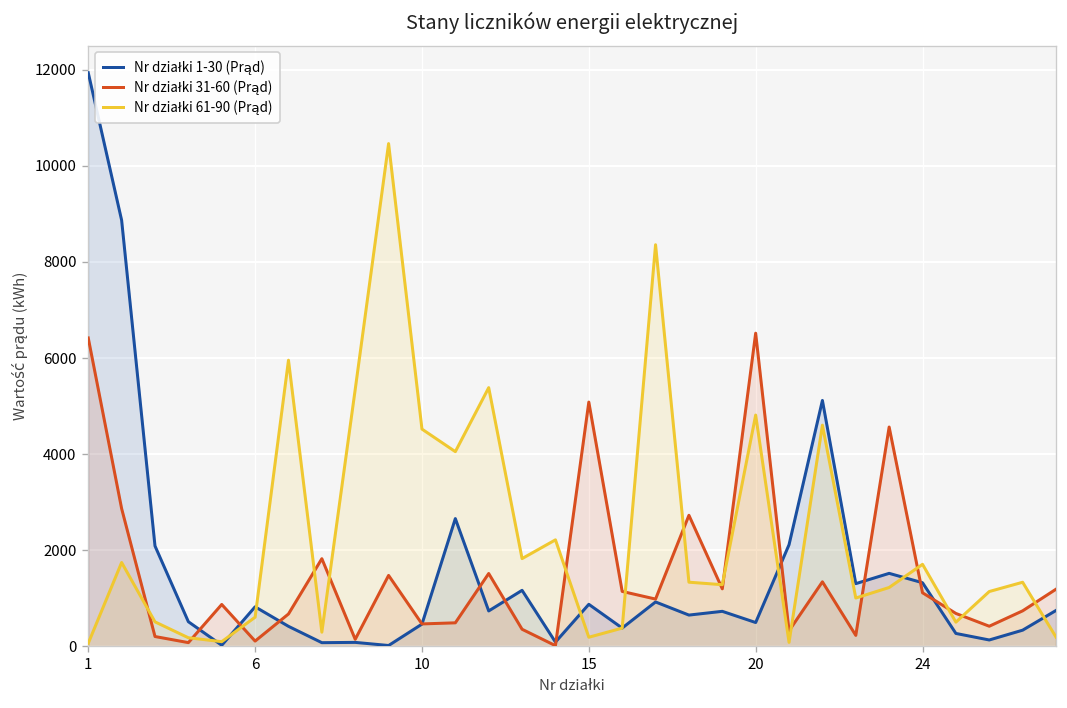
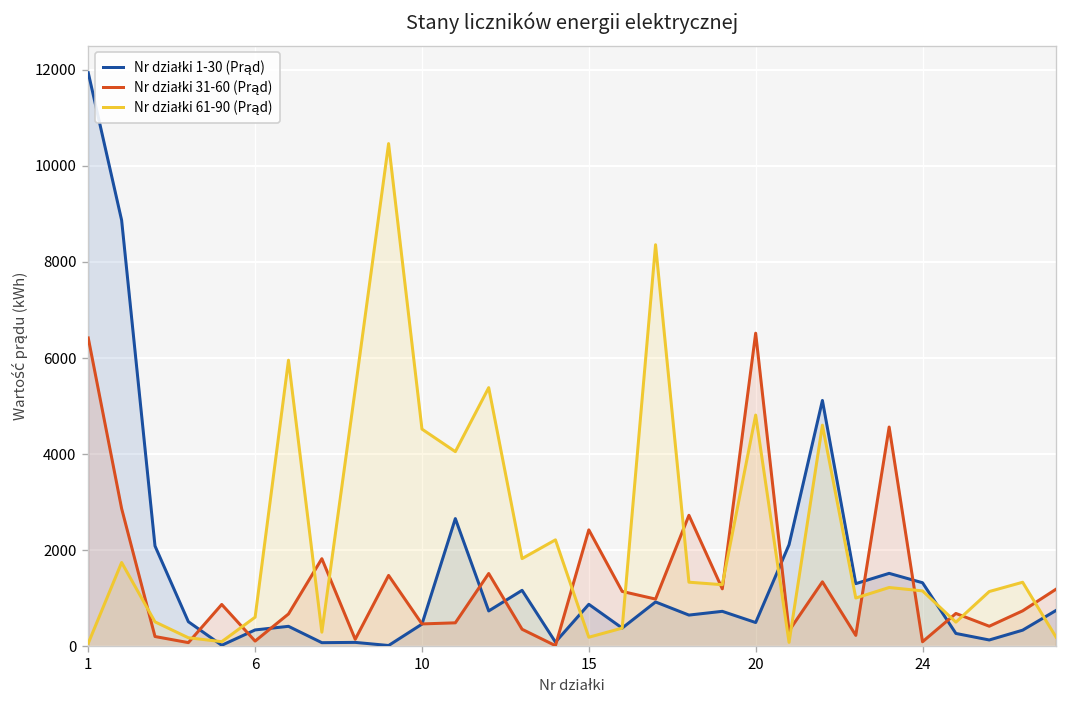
  {
    "Nr działki 1-30 (Prąd)": {
      "1": 11900,
-     "6": 800,
+     "6": 300,
      "15": 900,
      "20": 500,
      "24": 1300
    },
    "Nr działki 31-60 (Prąd)": {
      "1": 6400,
      "6": 100,
-     "15": 5100,
+     "15": 2400,
      "20": 6500,
-     "24": 1100
+     "24": 100
    },
    "Nr działki 61-90 (Prąd)": {
      "1": 100,
      "6": 600,
      "10": 4500,
      "15": 200,
      "20": 4800,
-     "24": 1700
+     "24": 1200
    }
  }
